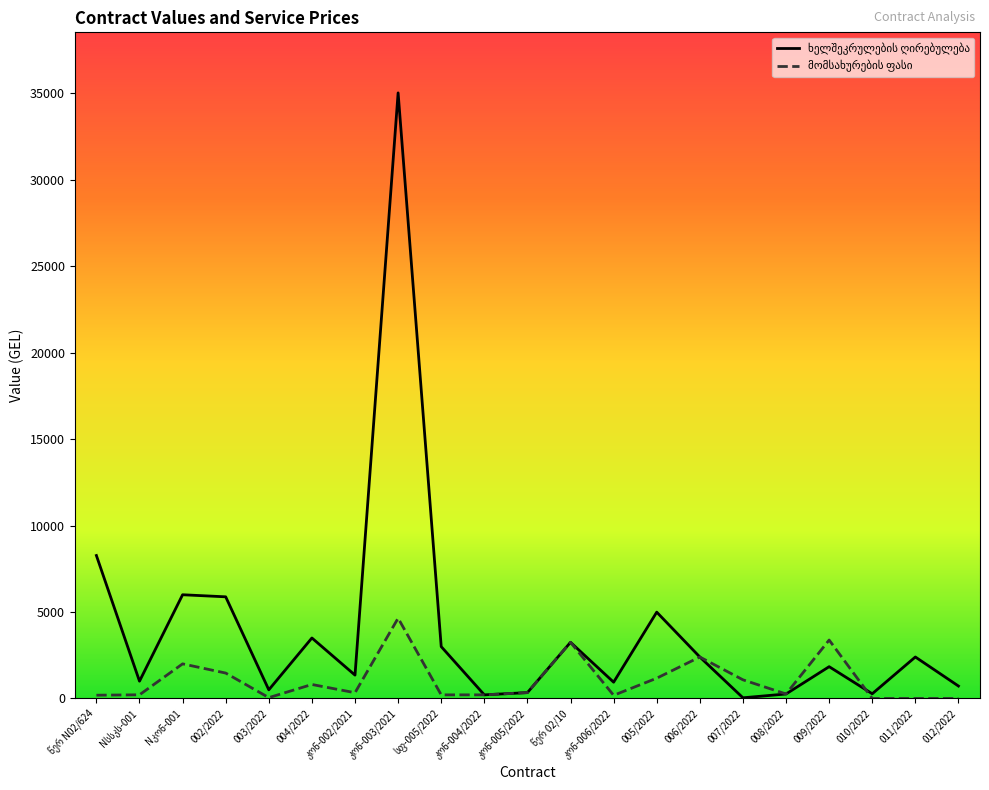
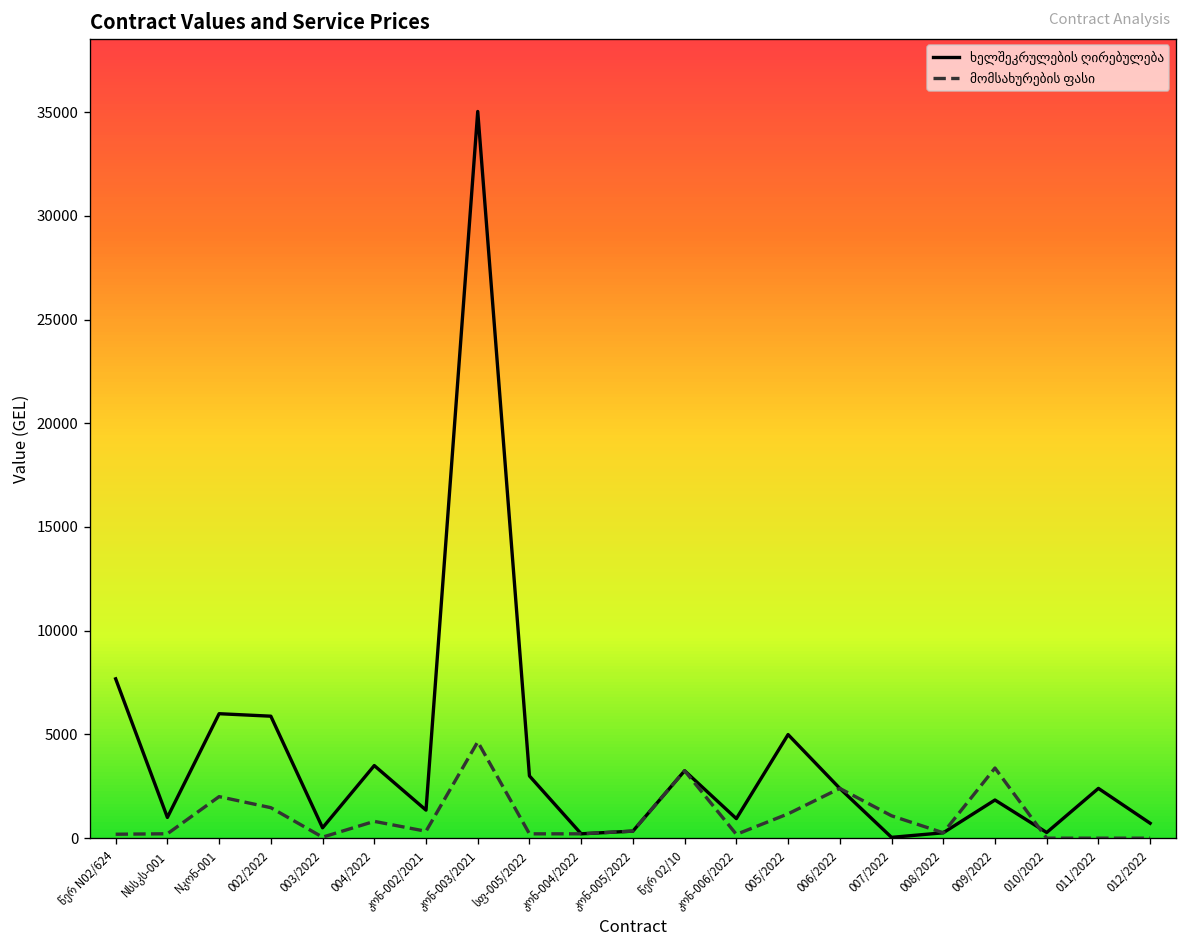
  {
    "ხელშეკრულების ღირებულება": {
-     "წერ N02/624": 8300,
+     "წერ N02/624": 7700,
      "Nსსკს-001": 1000,
      "Nკონ-001": 6000,
      "002/2022": 5900,
      "003/2022": 500,
      "004/2022": 3500,
      "კონ-002/2021": 1400,
      "კონ-003/2021": 35000,
      "სფ-005/2022": 3000,
      "კონ-006/2022": 900,
      "005/2022": 5000,
      "007/2022": 0,
      "009/2022": 1800,
      "010/2022": 300,
      "011/2022": 2400,
      "012/2022": 700
    },
    "მომსახურების ფასი": {
      "წერ N02/624": 200,
      "Nსსკს-001": 200,
      "Nკონ-001": 2000,
      "002/2022": 1500,
      "003/2022": 0,
      "004/2022": 800,
      "კონ-002/2021": 300,
      "კონ-003/2021": 4600,
      "სფ-005/2022": 200,
      "კონ-006/2022": 200,
      "005/2022": 1200,
      "007/2022": 1100,
      "009/2022": 3400,
      "010/2022": 0,
      "011/2022": 0,
      "012/2022": 0
    }
  }
